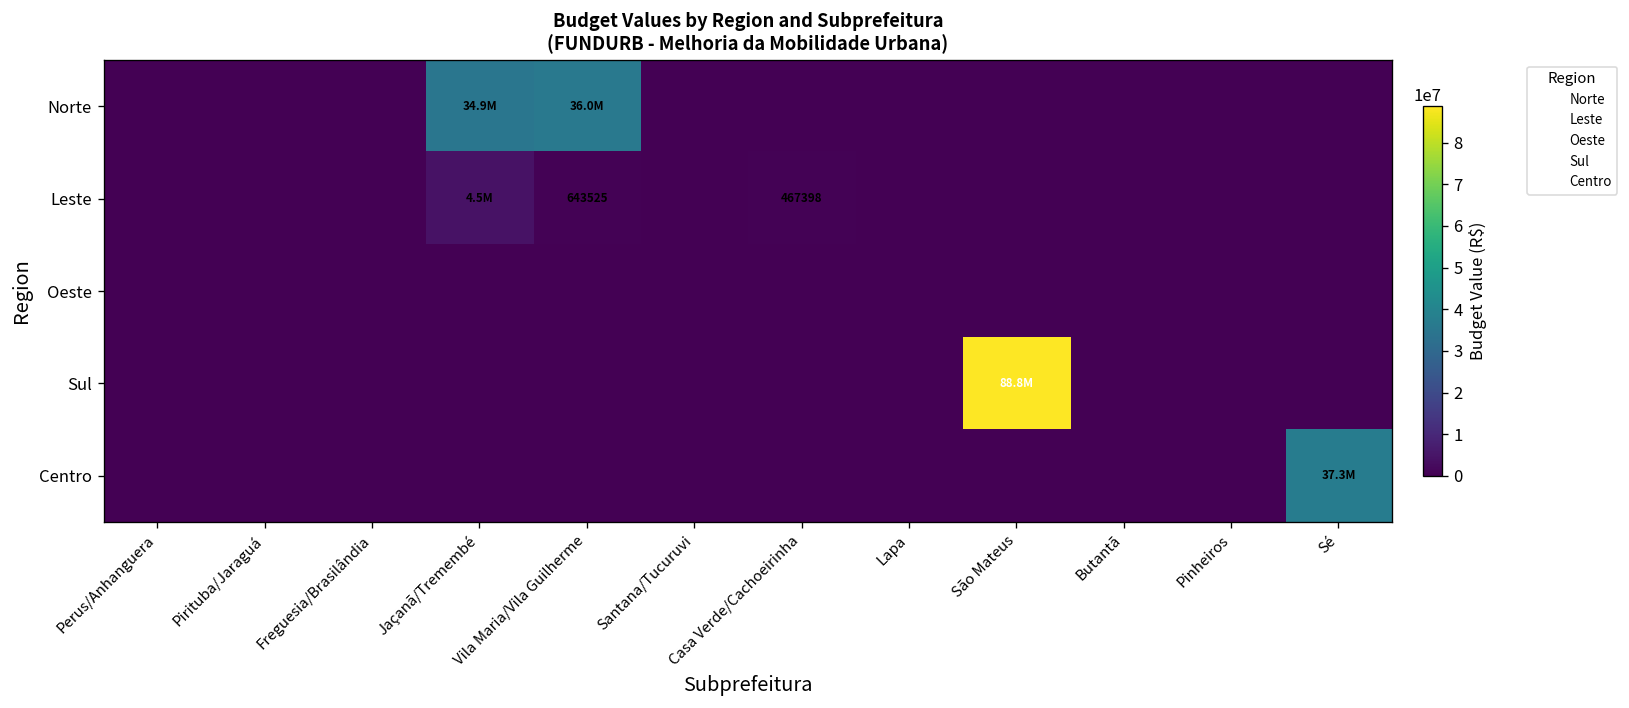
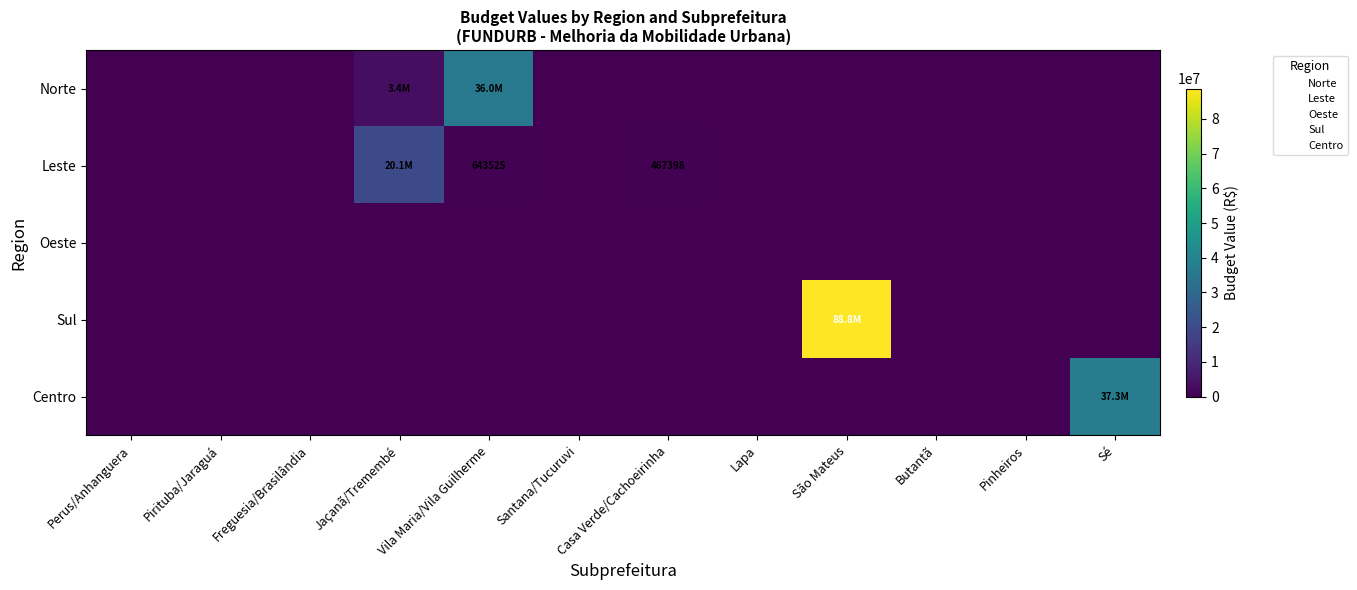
  {
    "Norte": {
-     "Jaçanã/Tremembé": "34.9M"
+     "Jaçanã/Tremembé": "3.4M"
    },
    "Leste": {
-     "Jaçanã/Tremembé": "4.5M"
+     "Jaçanã/Tremembé": "20.1M"
    }
  }
